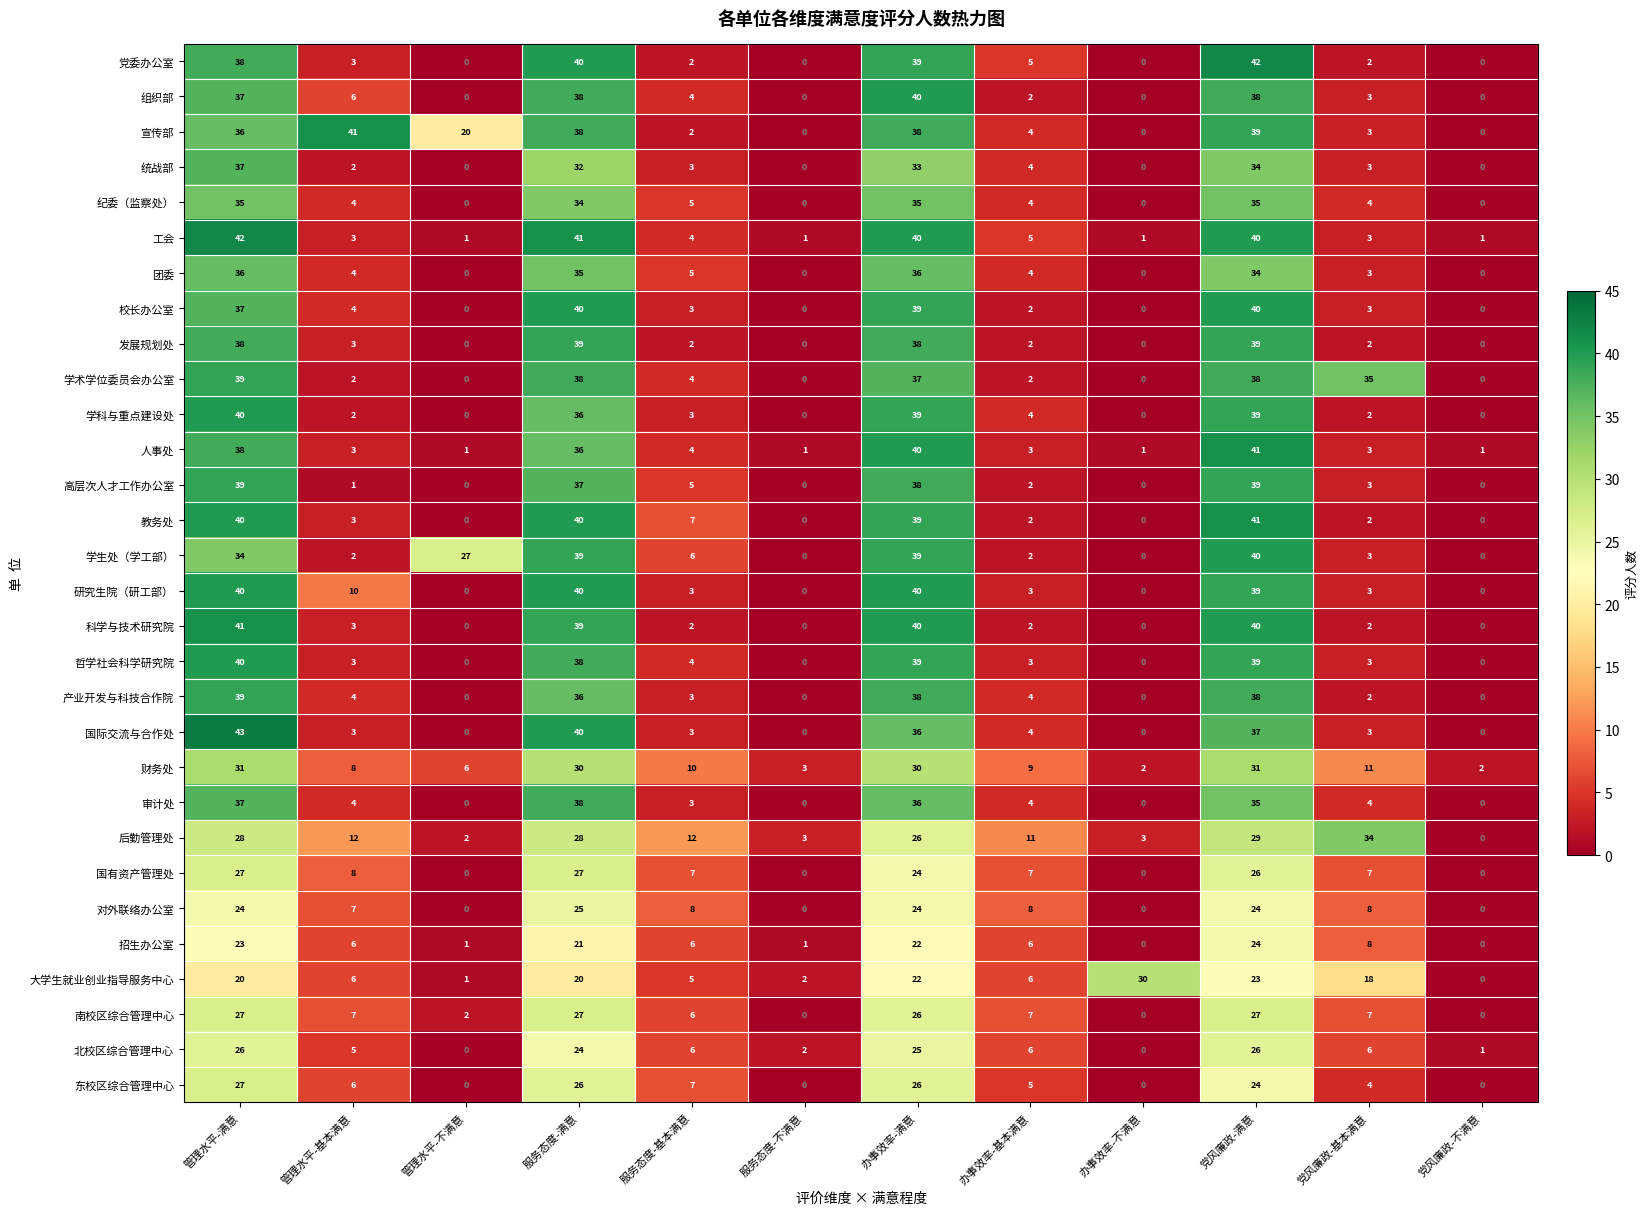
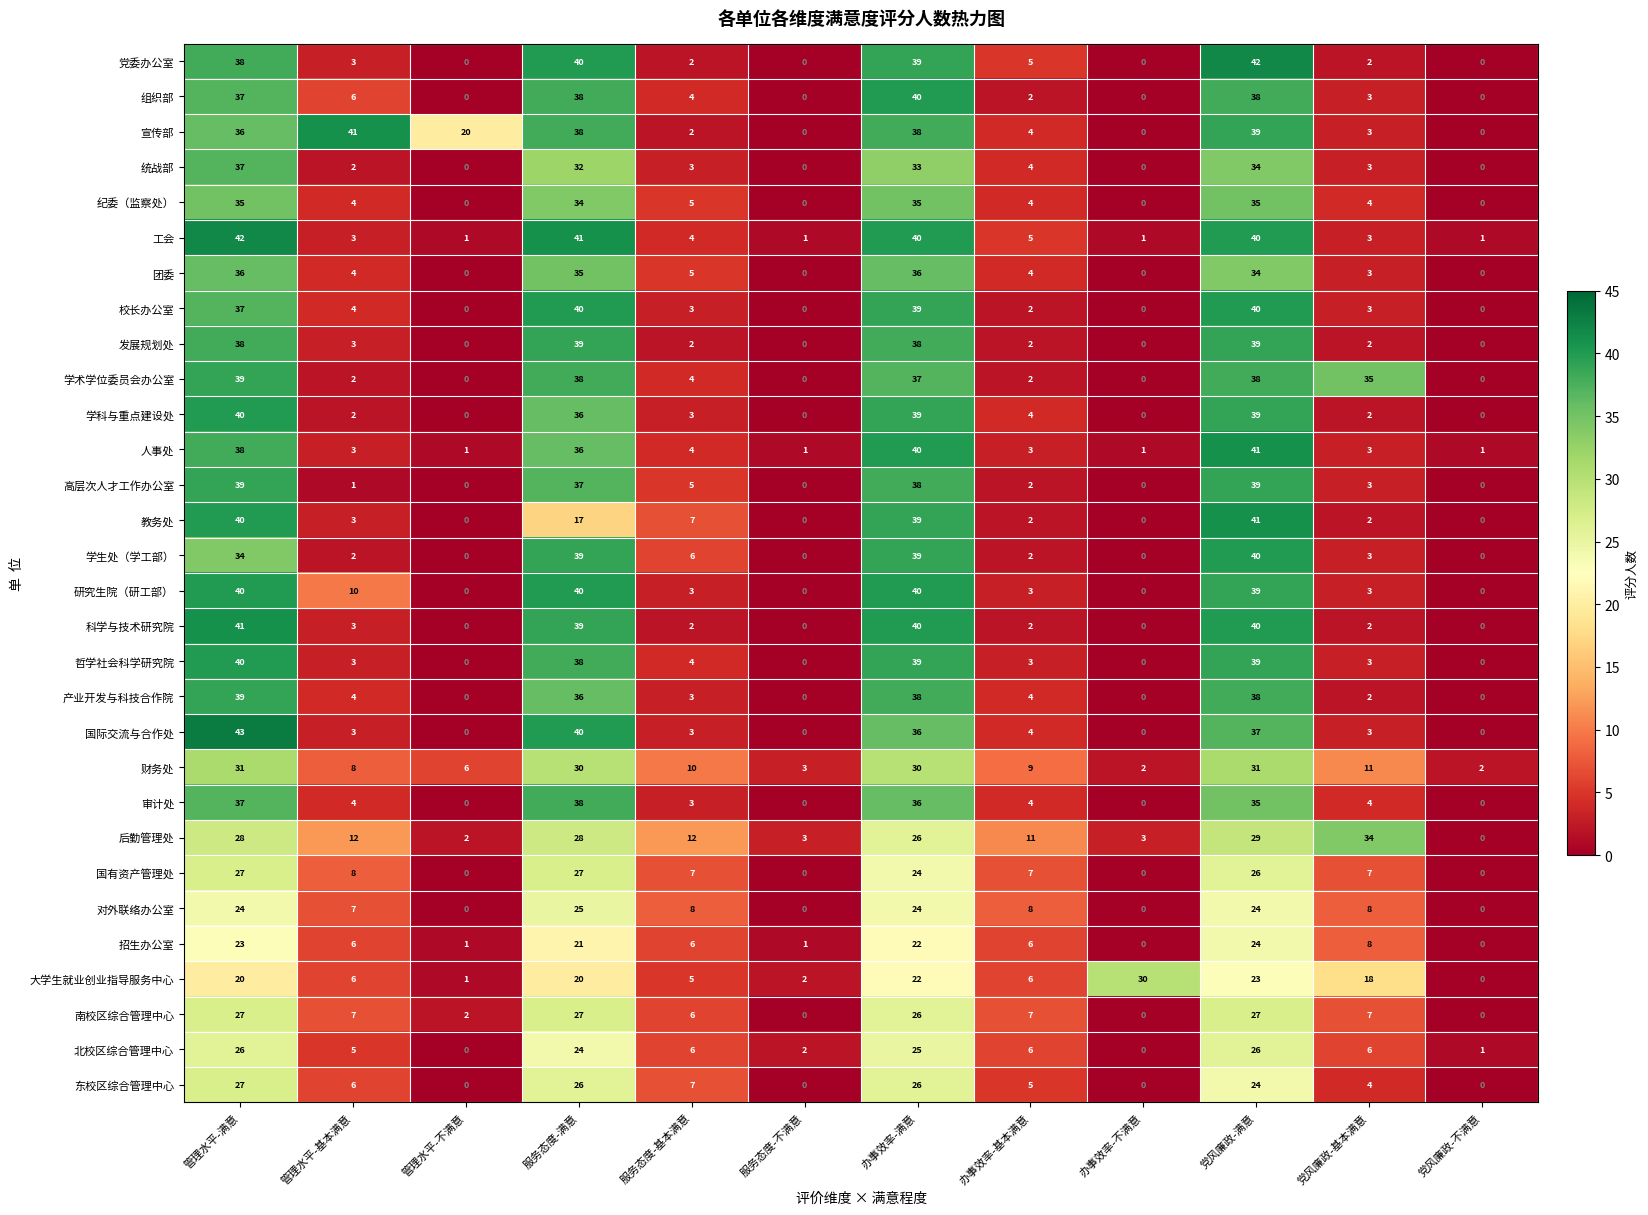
  {
    "教务处": {
      "管理水平-满意": 40,
      "管理水平-基本满意": 3,
      "管理水平-不满意": 0,
-     "服务态度-满意": 40,
+     "服务态度-满意": 17,
      "服务态度-基本满意": 7,
      "服务态度-不满意": 0,
      "办事效率-满意": 39,
      "办事效率-基本满意": 2,
      "办事效率-不满意": 0,
      "党风廉政-满意": 41,
      "党风廉政-基本满意": 2,
      "党风廉政-不满意": 0
    },
    "学生处（学工部）": {
      "管理水平-满意": 34,
      "管理水平-基本满意": 2,
-     "管理水平-不满意": 27,
+     "管理水平-不满意": 0,
      "服务态度-满意": 39,
      "服务态度-基本满意": 6,
      "服务态度-不满意": 0,
      "办事效率-满意": 39,
      "办事效率-基本满意": 2,
      "办事效率-不满意": 0,
      "党风廉政-满意": 40,
      "党风廉政-基本满意": 3,
      "党风廉政-不满意": 0
    }
  }
